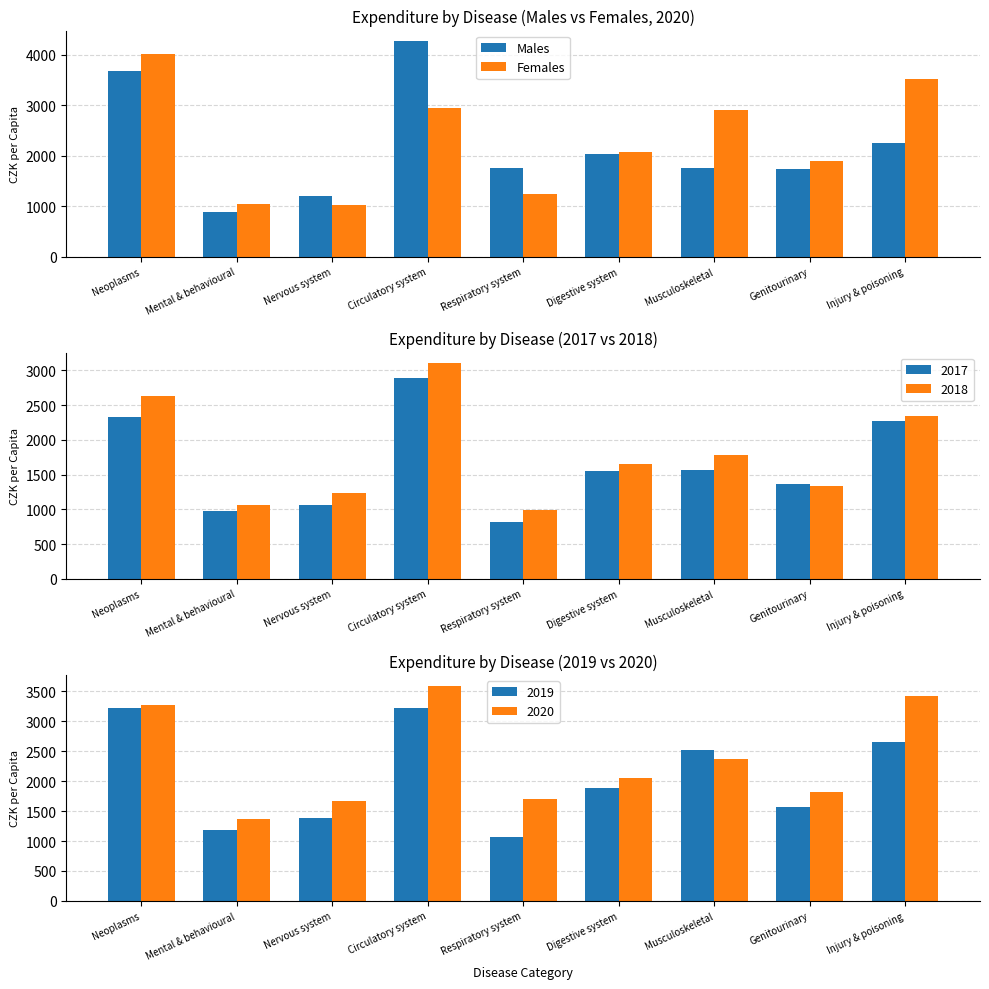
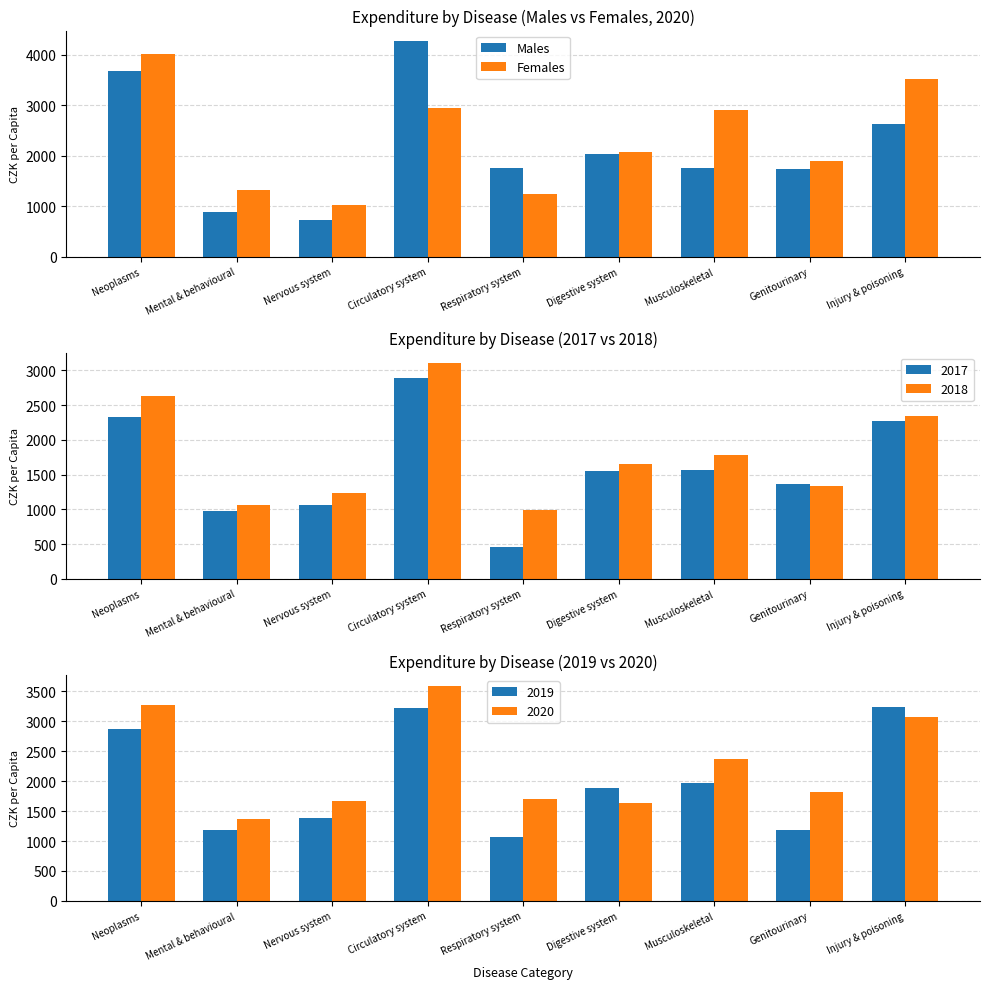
  {
    "Expenditure by Disease (Males vs Females, 2020)": {
      "Males": {
        "Neoplasms": 3700,
        "Mental & behavioural": 900,
-       "Nervous system": 1200,
+       "Nervous system": 700,
        "Circulatory system": 4300,
        "Respiratory system": 1800,
        "Digestive system": 2000,
        "Musculoskeletal": 1700,
        "Genitourinary": 1700,
-       "Injury & poisoning": 2300
+       "Injury & poisoning": 2600
      },
      "Females": {
        "Neoplasms": 4000,
-       "Mental & behavioural": 1000,
+       "Mental & behavioural": 1300,
        "Nervous system": 1000,
        "Circulatory system": 2900,
        "Respiratory system": 1200,
        "Digestive system": 2100,
        "Musculoskeletal": 2900,
        "Genitourinary": 1900,
        "Injury & poisoning": 3500
      }
    },
    "Expenditure by Disease (2017 vs 2018)": {
      "2017": {
        "Neoplasms": 2300,
        "Mental & behavioural": 1000,
        "Nervous system": 1100,
        "Circulatory system": 2900,
-       "Respiratory system": 800,
+       "Respiratory system": 500,
        "Digestive system": 1500,
        "Musculoskeletal": 1600,
        "Genitourinary": 1400,
        "Injury & poisoning": 2300
      },
      "2018": {
        "Neoplasms": 2600,
        "Mental & behavioural": 1100,
        "Nervous system": 1200,
        "Circulatory system": 3100,
        "Respiratory system": 1000,
        "Digestive system": 1700,
        "Musculoskeletal": 1800,
        "Genitourinary": 1300,
        "Injury & poisoning": 2300
      }
    },
    "Expenditure by Disease (2019 vs 2020)": {
      "2019": {
-       "Neoplasms": 3200,
+       "Neoplasms": 2900,
        "Mental & behavioural": 1200,
        "Nervous system": 1400,
        "Circulatory system": 3200,
        "Respiratory system": 1100,
        "Digestive system": 1900,
-       "Musculoskeletal": 2500,
-       "Genitourinary": 1600,
-       "Injury & poisoning": 2700
+       "Musculoskeletal": 2000,
+       "Genitourinary": 1200,
+       "Injury & poisoning": 3200
      },
      "2020": {
        "Neoplasms": 3300,
        "Mental & behavioural": 1400,
        "Nervous system": 1700,
        "Circulatory system": 3600,
        "Respiratory system": 1700,
-       "Digestive system": 2100,
+       "Digestive system": 1600,
        "Musculoskeletal": 2400,
        "Genitourinary": 1800,
-       "Injury & poisoning": 3400
+       "Injury & poisoning": 3100
      }
    }
  }
